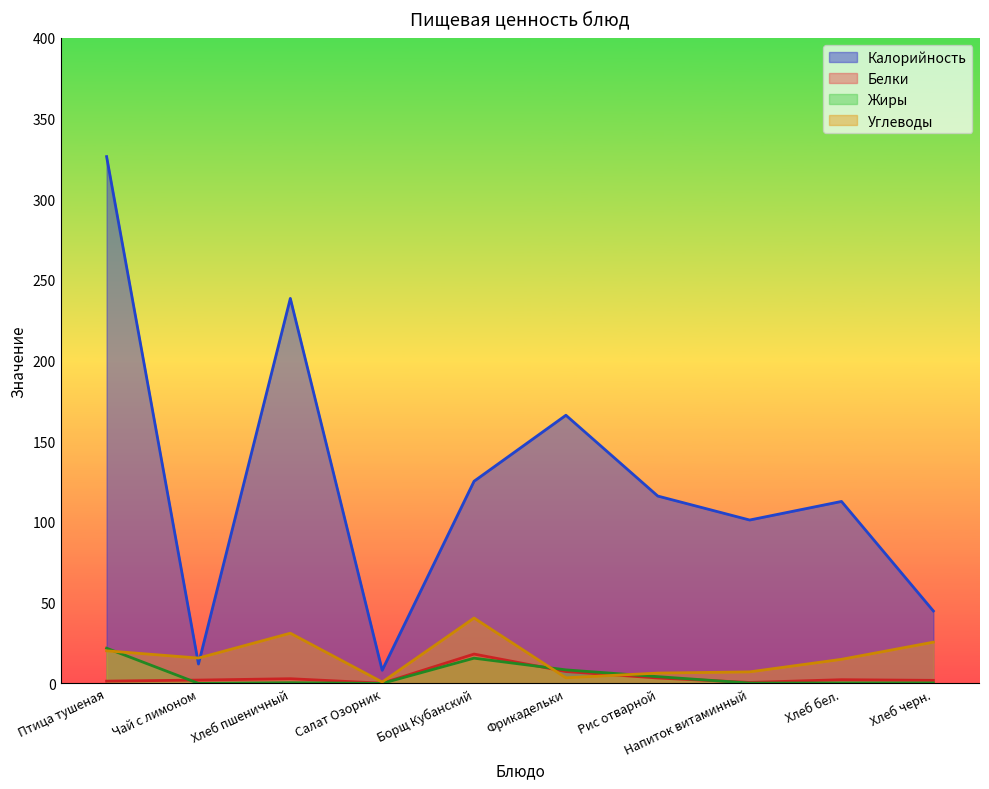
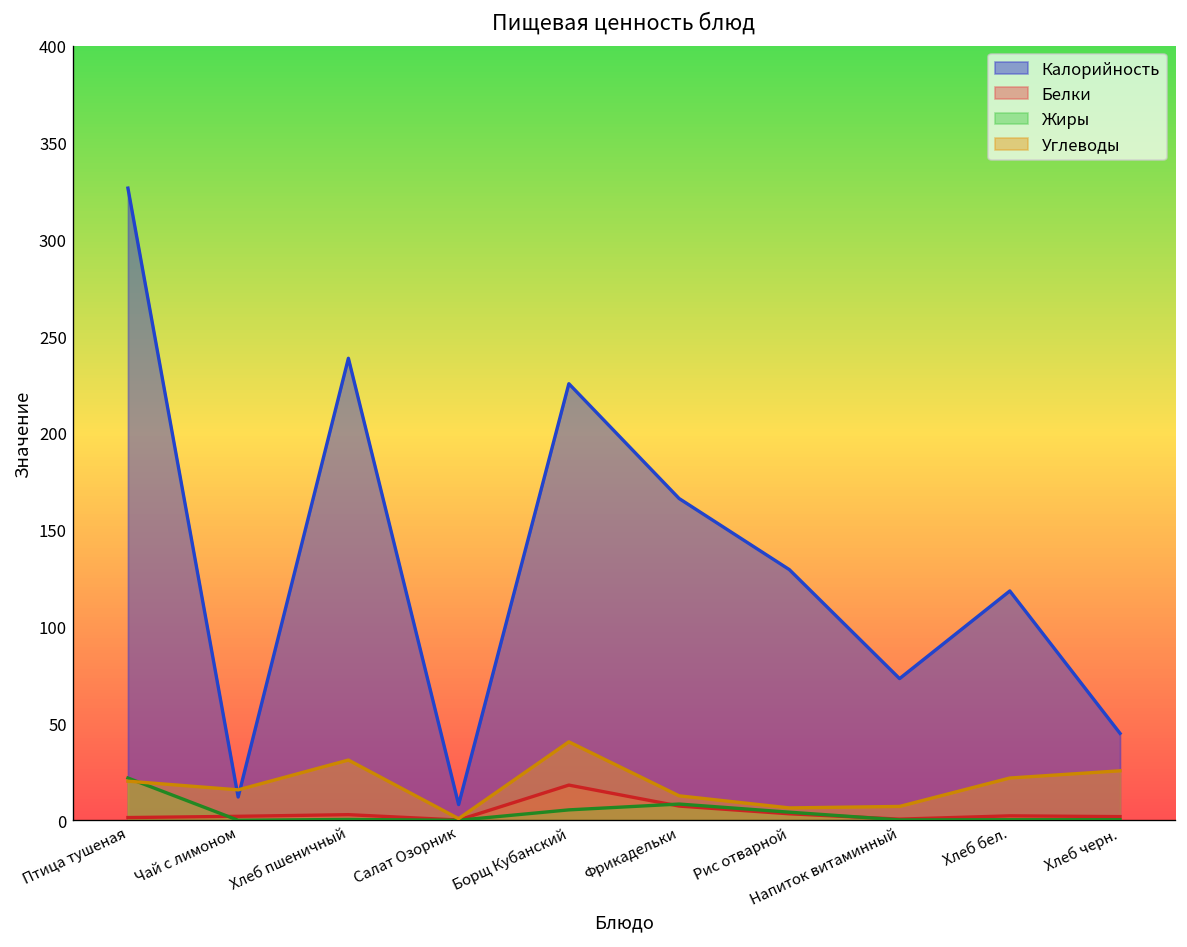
  {
    "Калорийность": {
      "Птица тушеная": 326,
      "Чай с лимоном": 12,
      "Хлеб пшеничный": 239,
      "Салат Озорник": 8,
-     "Борщ Кубанский": 125,
+     "Борщ Кубанский": 225,
      "Фрикадельки": 166,
-     "Рис отварной": 116,
-     "Напиток витаминный": 101,
-     "Хлеб бел.": 113,
+     "Рис отварной": 129,
+     "Напиток витаминный": 73,
+     "Хлеб бел.": 118,
      "Хлеб черн.": 45
    },
    "Белки": {
      "Птица тушеная": 1,
      "Чай с лимоном": 2,
      "Хлеб пшеничный": 3,
      "Борщ Кубанский": 18,
      "Хлеб бел.": 2,
      "Хлеб черн.": 2
    },
    "Жиры": {
      "Птица тушеная": 22,
      "Чай с лимоном": 0,
      "Хлеб пшеничный": 0,
-     "Борщ Кубанский": 16,
+     "Борщ Кубанский": 5,
      "Хлеб бел.": 0,
      "Хлеб черн.": 0
    },
    "Углеводы": {
      "Птица тушеная": 20,
      "Чай с лимоном": 16,
      "Хлеб пшеничный": 31,
      "Борщ Кубанский": 40,
-     "Фрикадельки": 3,
+     "Фрикадельки": 13,
      "Рис отварной": 6,
      "Напиток витаминный": 7,
-     "Хлеб бел.": 15,
+     "Хлеб бел.": 22,
      "Хлеб черн.": 26
    }
  }
